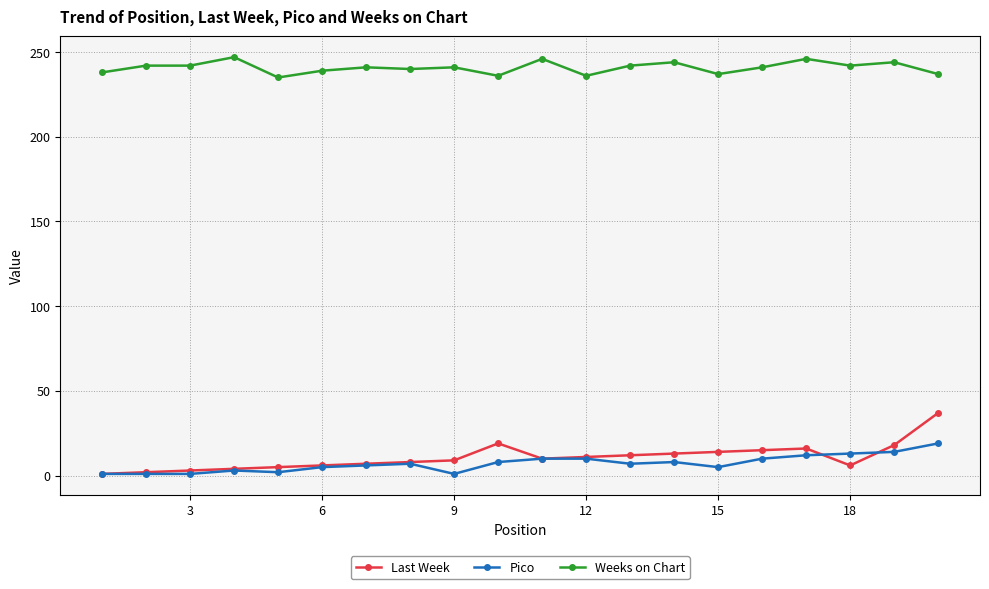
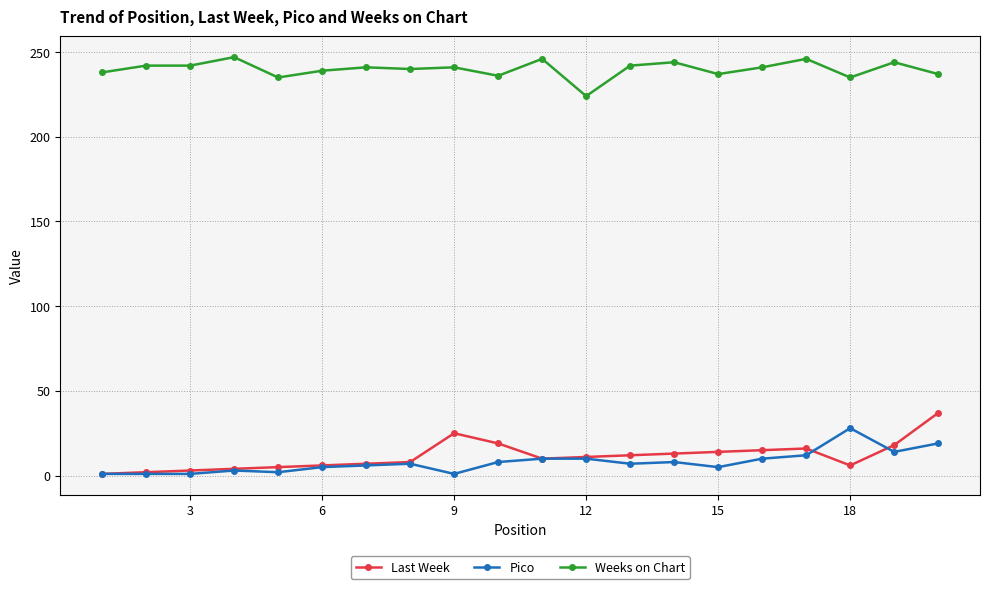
  {
    "Last Week": {
      "3": 3,
-     "9": 9,
+     "9": 25,
      "15": 14,
      "18": 6
    },
    "Pico": {
      "3": 1,
      "9": 1,
      "15": 5,
-     "18": 13
+     "18": 28
    },
    "Weeks on Chart": {
      "3": 242,
      "6": 239,
      "9": 241,
-     "12": 236,
+     "12": 224,
      "15": 237,
-     "18": 242
+     "18": 235
    }
  }
